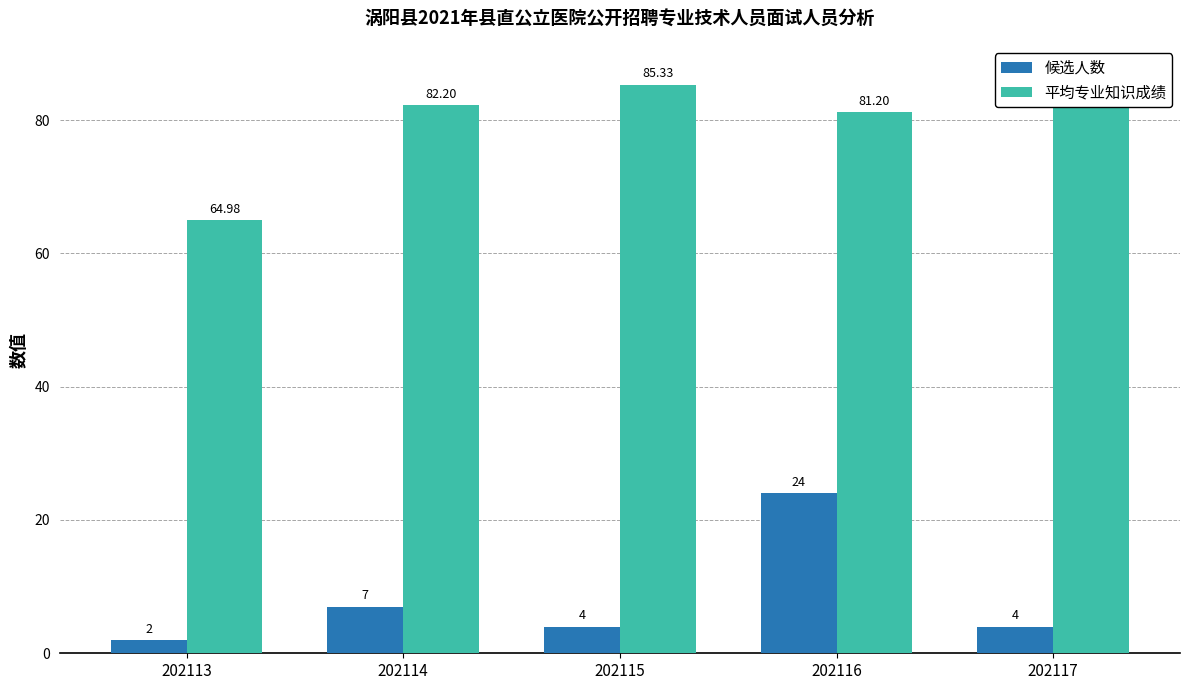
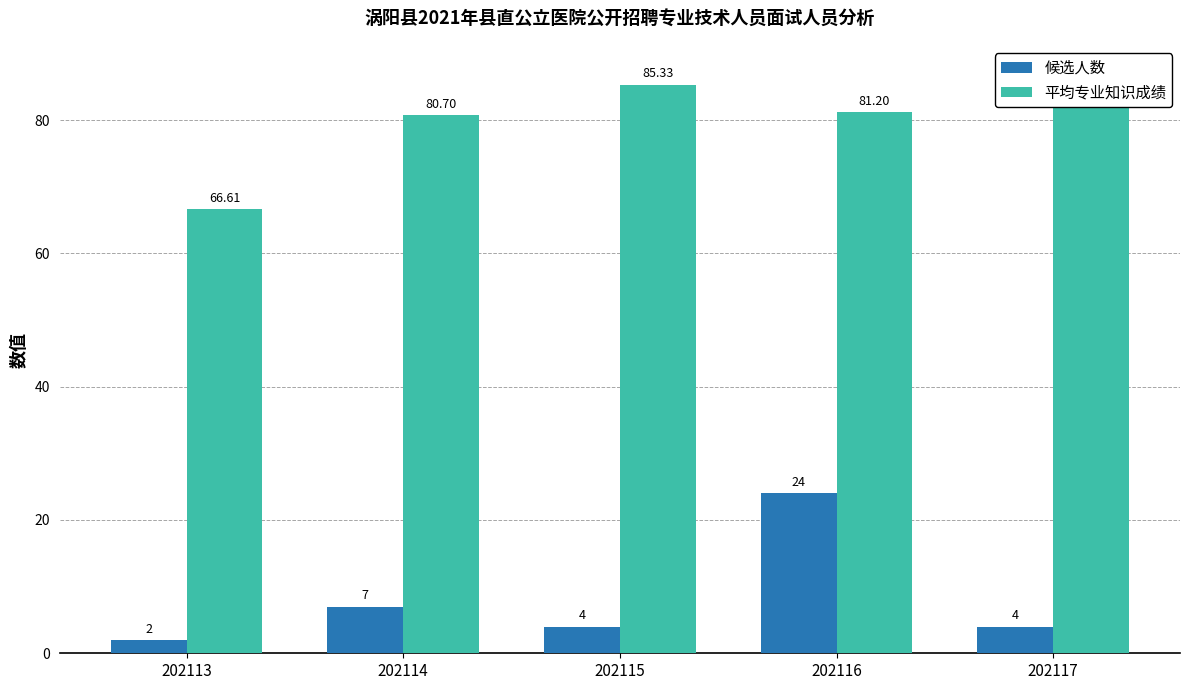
  {
    "候选人数": {
      "202113": 2,
      "202114": 7,
      "202115": 4,
      "202116": 24,
      "202117": 4
    },
    "平均专业知识成绩": {
-     "202113": 64.98,
-     "202114": 82.20,
+     "202113": 66.61,
+     "202114": 80.70,
      "202115": 85.33,
      "202116": 81.20
    }
  }
